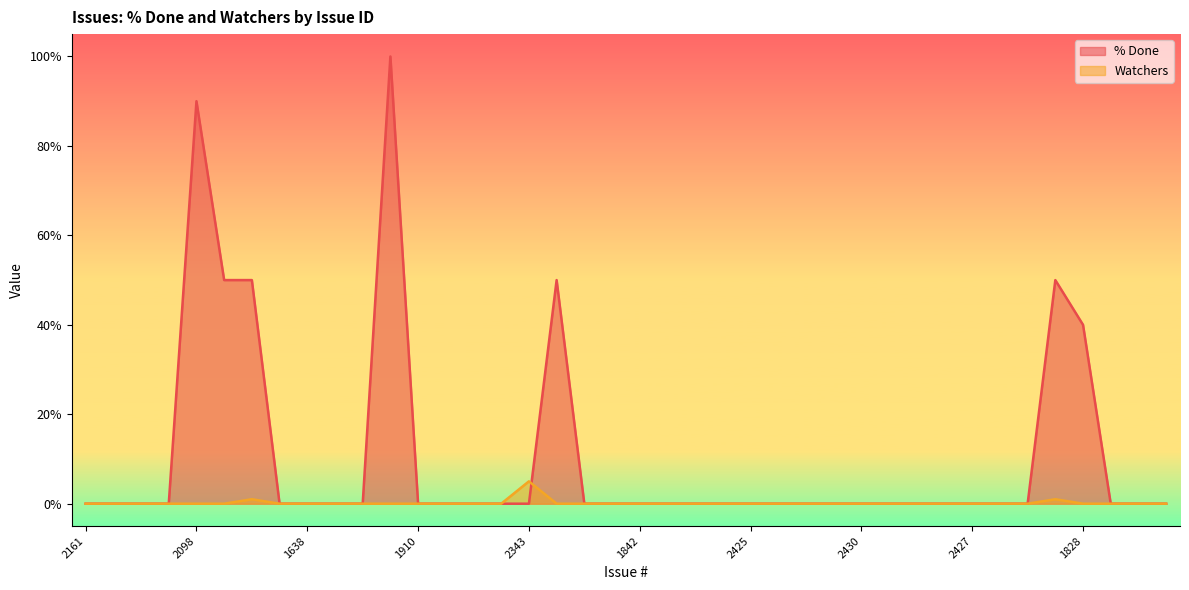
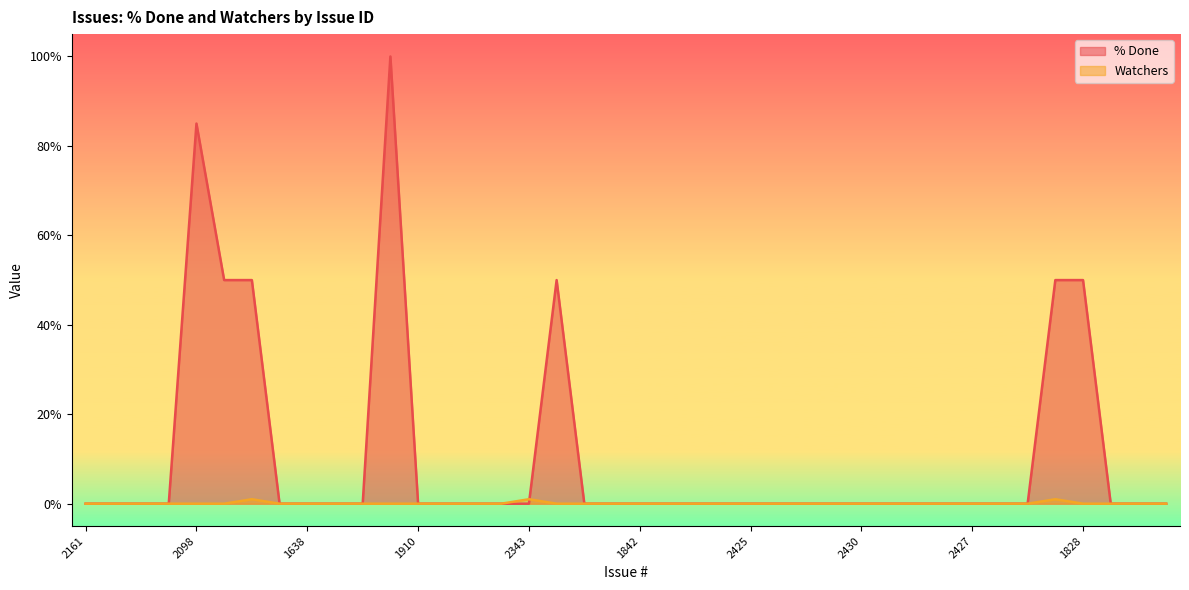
  {
    "% Done": {
-     "2098": "90%",
+     "2098": "85%",
      "2343": "0%",
-     "1828": "40%"
+     "1828": "50%"
    },
    "Watchers": {
      "2098": "0%",
-     "2343": "5%",
+     "2343": "1%",
      "1828": "0%"
    }
  }
